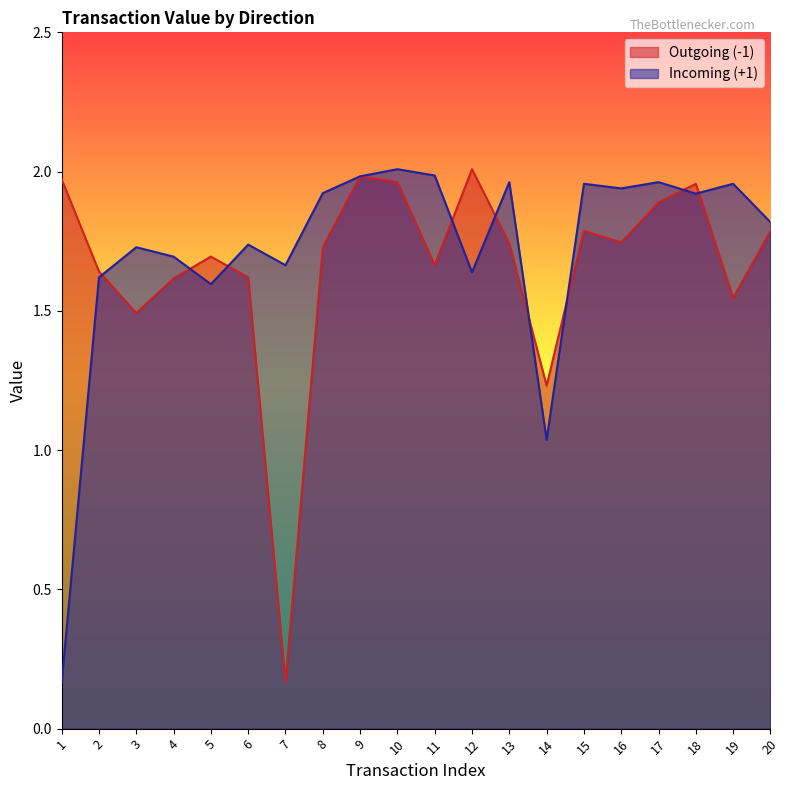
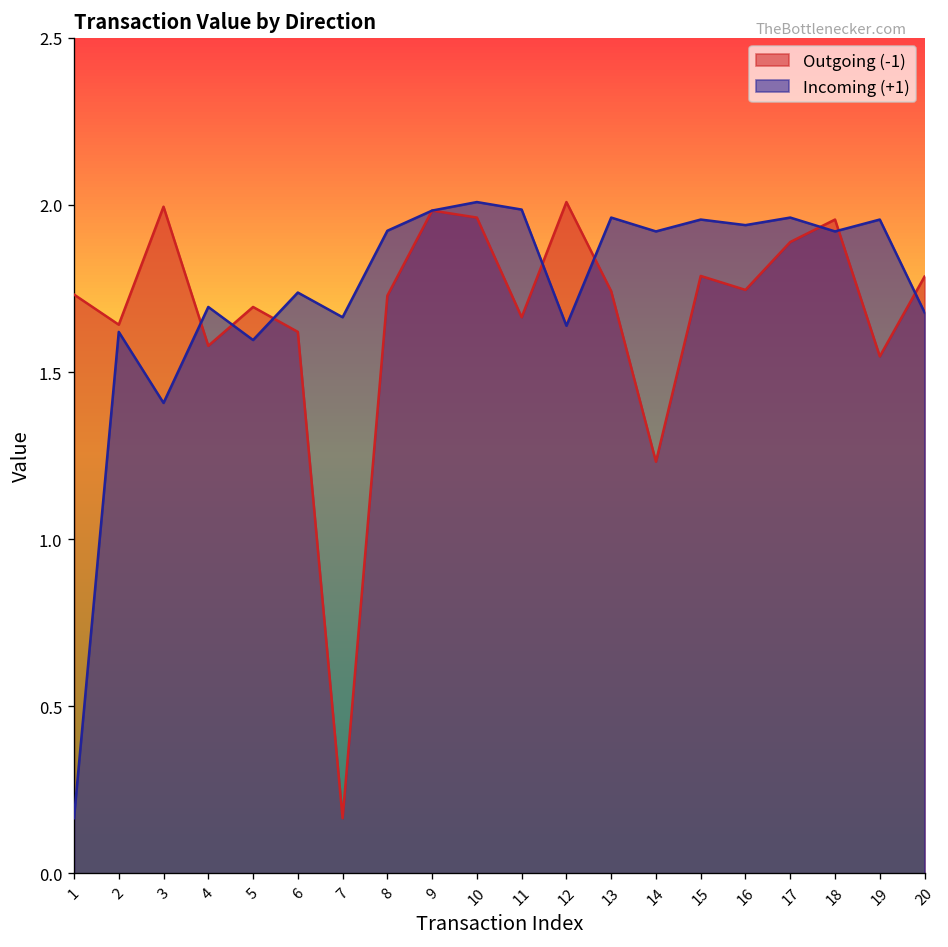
  {
    "Outgoing (-1)": {
-     "1": 1.97,
+     "1": 1.73,
      "2": 1.64,
-     "3": 1.49,
-     "4": 1.62,
+     "3": 1.99,
+     "4": 1.58,
      "5": 1.69,
      "6": 1.62,
      "7": 0.17,
      "8": 1.73,
      "10": 1.96,
      "11": 1.66,
      "12": 2.01,
      "13": 1.74,
      "14": 1.23,
      "15": 1.79,
      "16": 1.75,
      "17": 1.89,
      "18": 1.96,
      "19": 1.55,
      "20": 1.79
    },
    "Incoming (+1)": {
      "1": 0.17,
      "2": 1.62,
-     "3": 1.73,
+     "3": 1.41,
      "4": 1.69,
      "5": 1.60,
      "6": 1.74,
      "7": 1.66,
      "8": 1.92,
      "10": 2.01,
      "11": 1.99,
      "12": 1.64,
      "13": 1.96,
-     "14": 1.04,
+     "14": 1.92,
      "15": 1.96,
      "16": 1.94,
      "17": 1.96,
      "18": 1.92,
      "19": 1.96,
-     "20": 1.82
+     "20": 1.68
    }
  }
